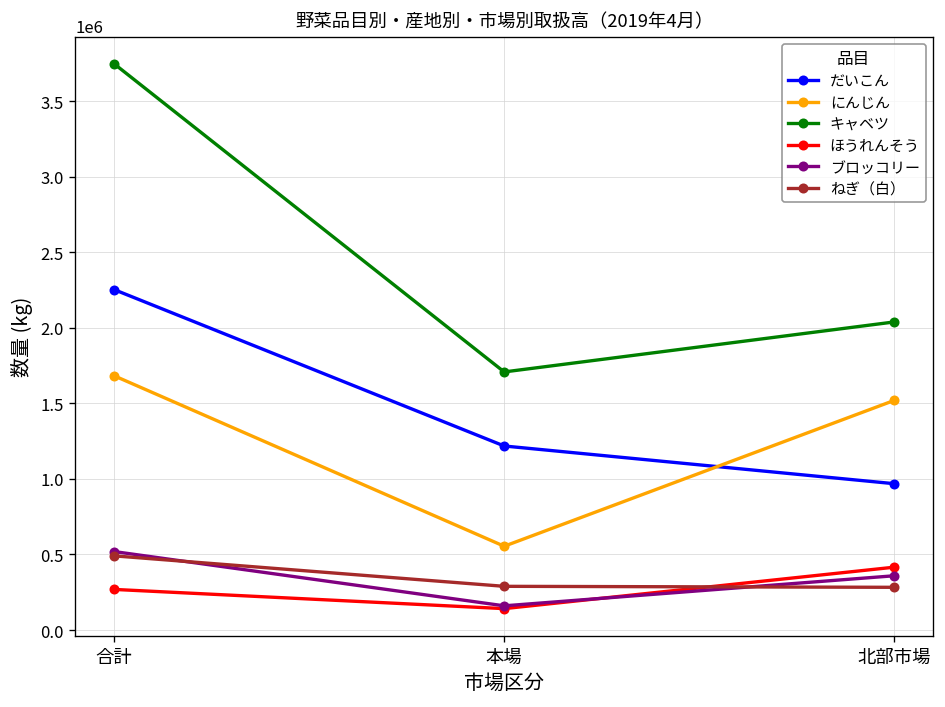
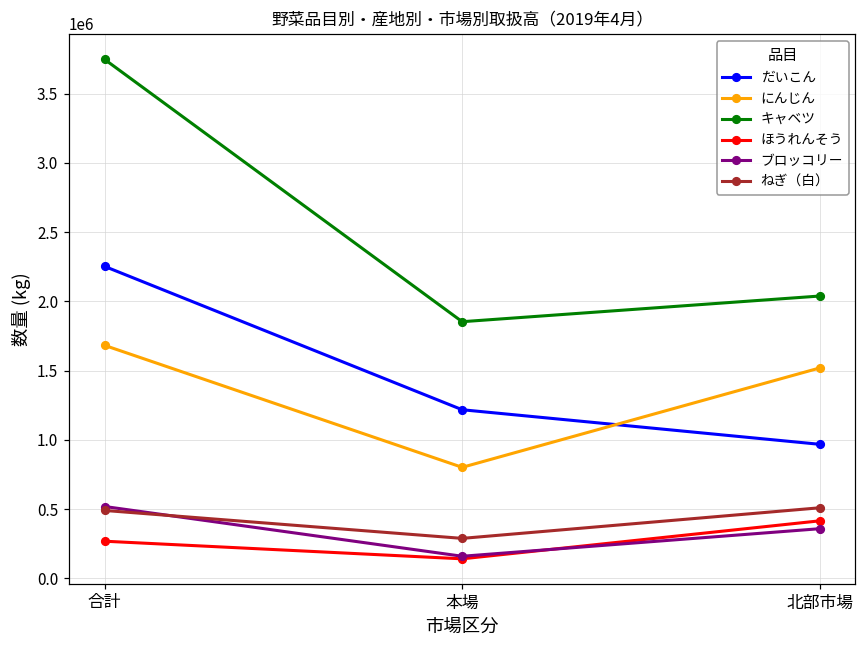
  {
    "だいこん": {
      "合計": 2250000,
      "本場": 1220000,
      "北部市場": 970000
    },
    "にんじん": {
      "合計": 1680000,
-     "本場": 550000,
+     "本場": 800000,
      "北部市場": 1520000
    },
    "キャベツ": {
      "合計": 3750000,
-     "本場": 1710000,
+     "本場": 1850000,
      "北部市場": 2040000
    },
    "ほうれんそう": {
      "合計": 270000,
      "北部市場": 420000
    },
    "ブロッコリー": {
      "合計": 520000,
      "北部市場": 360000
    },
    "ねぎ（白）": {
      "合計": 490000,
      "本場": 290000,
-     "北部市場": 280000
+     "北部市場": 510000
    }
  }
